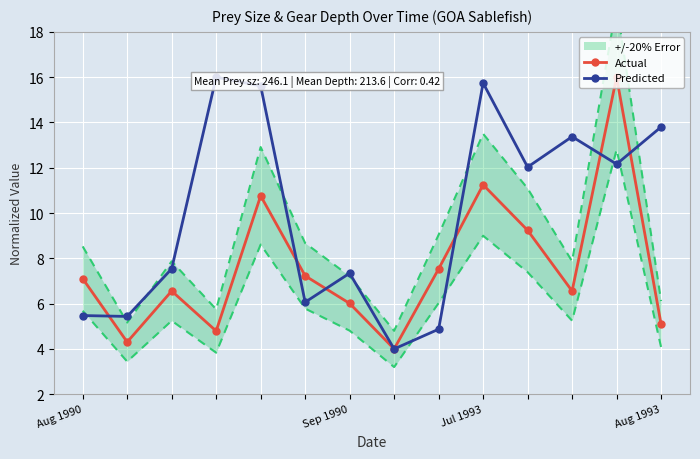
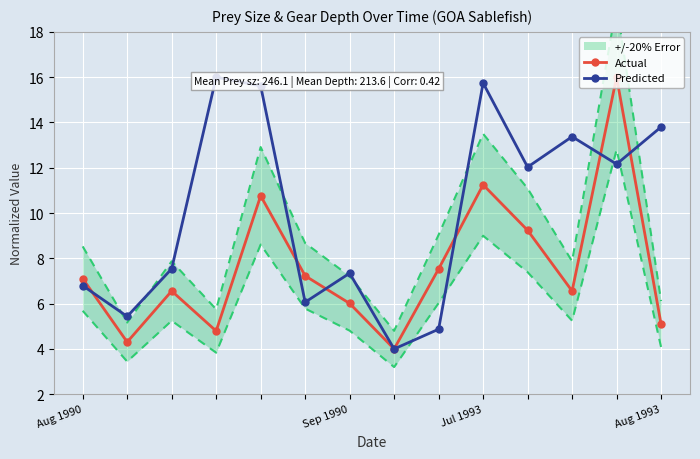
  {
    "Actual": {
      "Aug 1990": 7.1,
      "Sep 1990": 6.0,
      "Jul 1993": 11.2,
      "Aug 1993": 5.1
    },
    "Predicted": {
-     "Aug 1990": 5.5,
+     "Aug 1990": 6.8,
      "Sep 1990": 7.3,
      "Jul 1993": 15.7,
      "Aug 1993": 13.8
    }
  }
